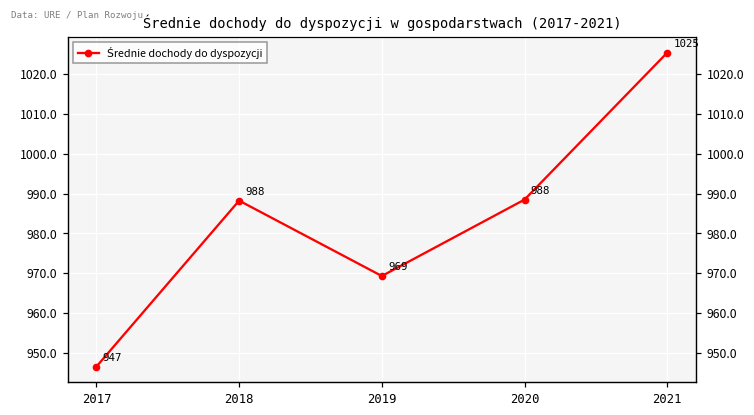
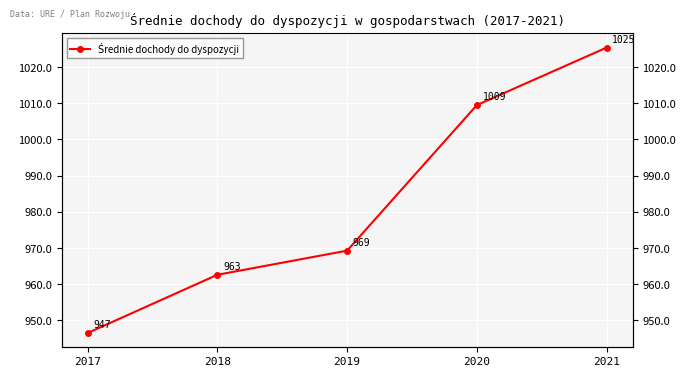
  {
    "2017": 947,
-   "2018": 988,
+   "2018": 963,
    "2019": 969,
-   "2020": 988,
+   "2020": 1009,
    "2021": 1025
  }
